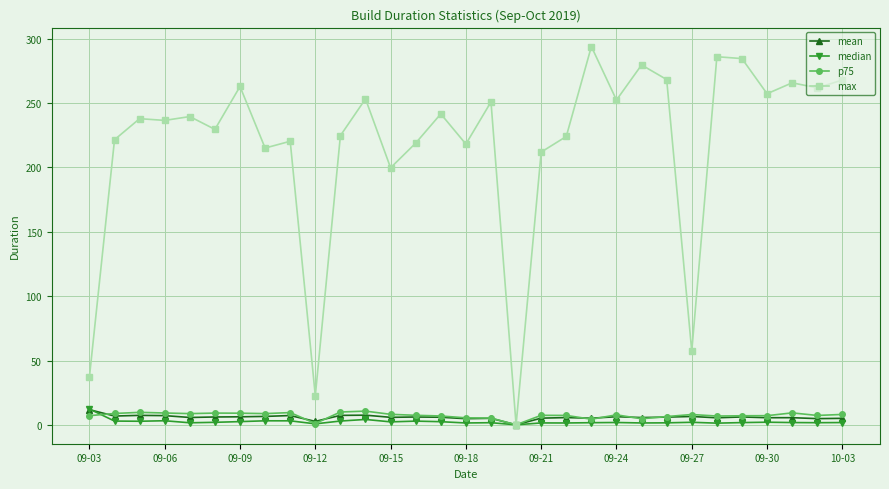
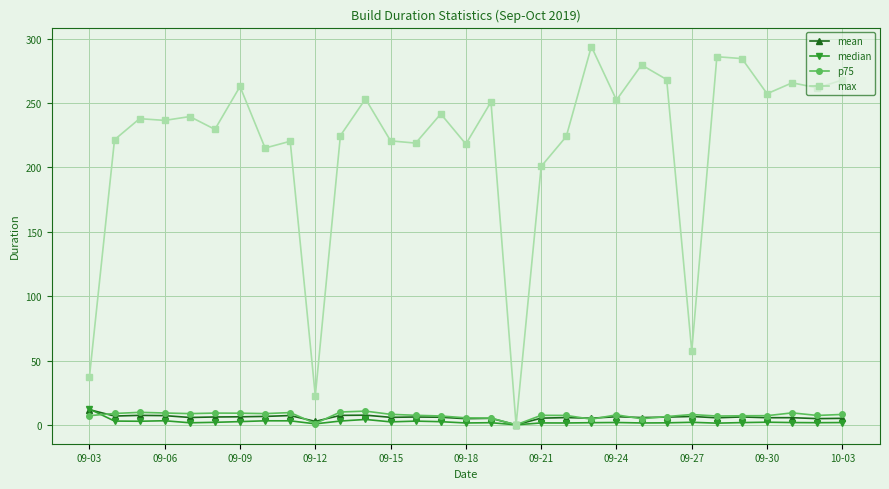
  {
    "p75": {
      "09-03": 7,
      "09-06": 9,
      "09-09": 9,
      "09-15": 8,
      "09-21": 8,
      "10-03": 8
    },
    "max": {
      "09-03": 37,
      "09-06": 237,
      "09-09": 263,
      "09-12": 23,
-     "09-15": 200,
+     "09-15": 221,
      "09-18": 218,
-     "09-21": 212,
+     "09-21": 201,
      "09-24": 252,
      "09-27": 57,
      "09-30": 257
    }
  }
